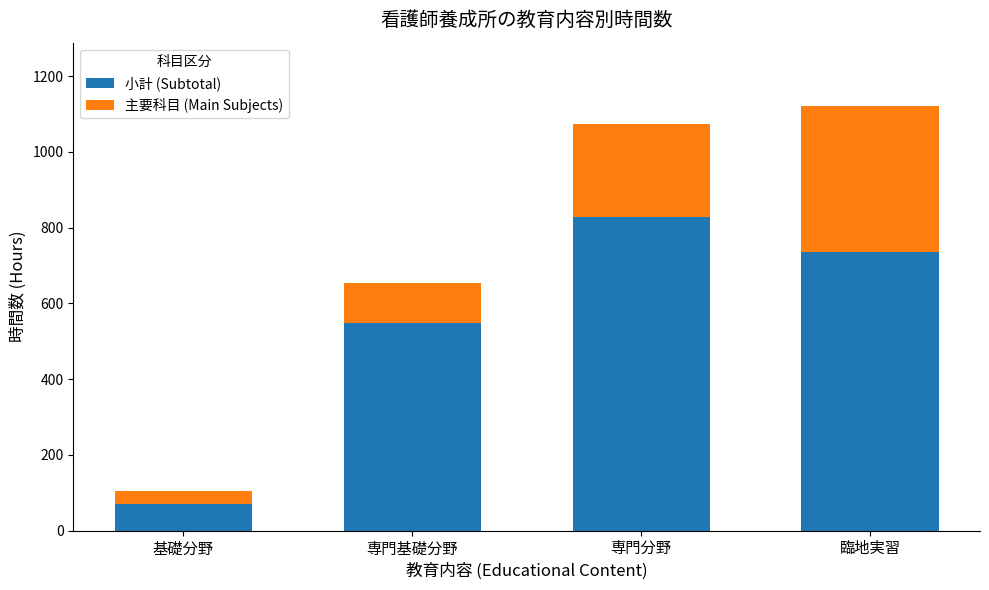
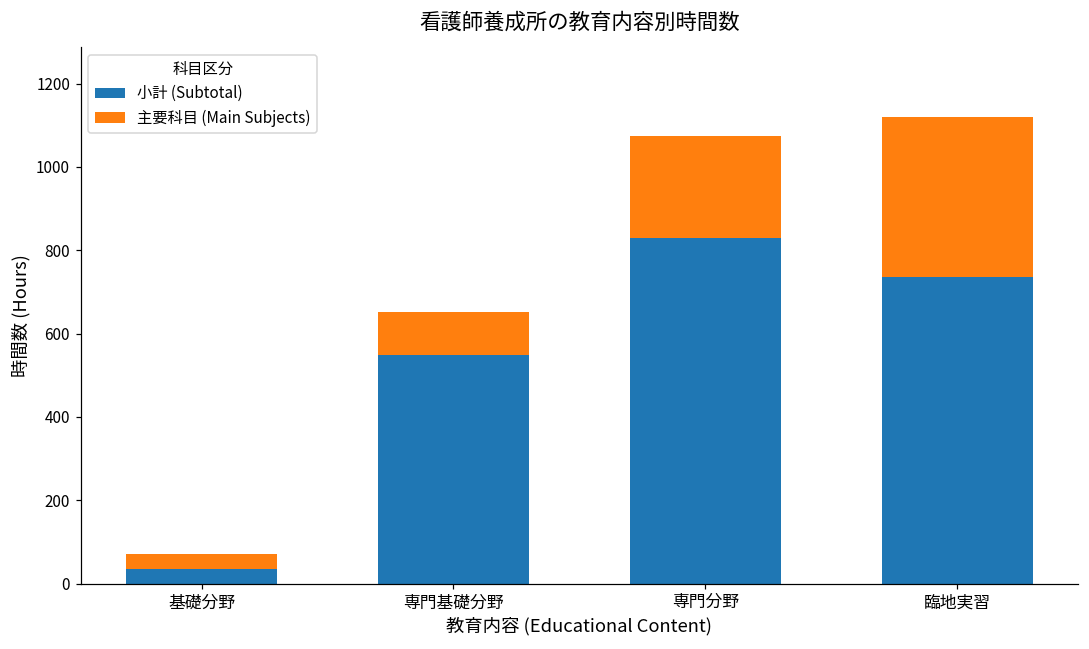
  {
    "小計 (Subtotal)": {
-     "基礎分野": 70,
+     "基礎分野": 40,
      "専門基礎分野": 550,
      "専門分野": 830,
      "臨地実習": 740
    },
    "主要科目 (Main Subjects)": {
      "基礎分野": 40,
      "専門基礎分野": 110,
      "専門分野": 250,
      "臨地実習": 390
    }
  }
